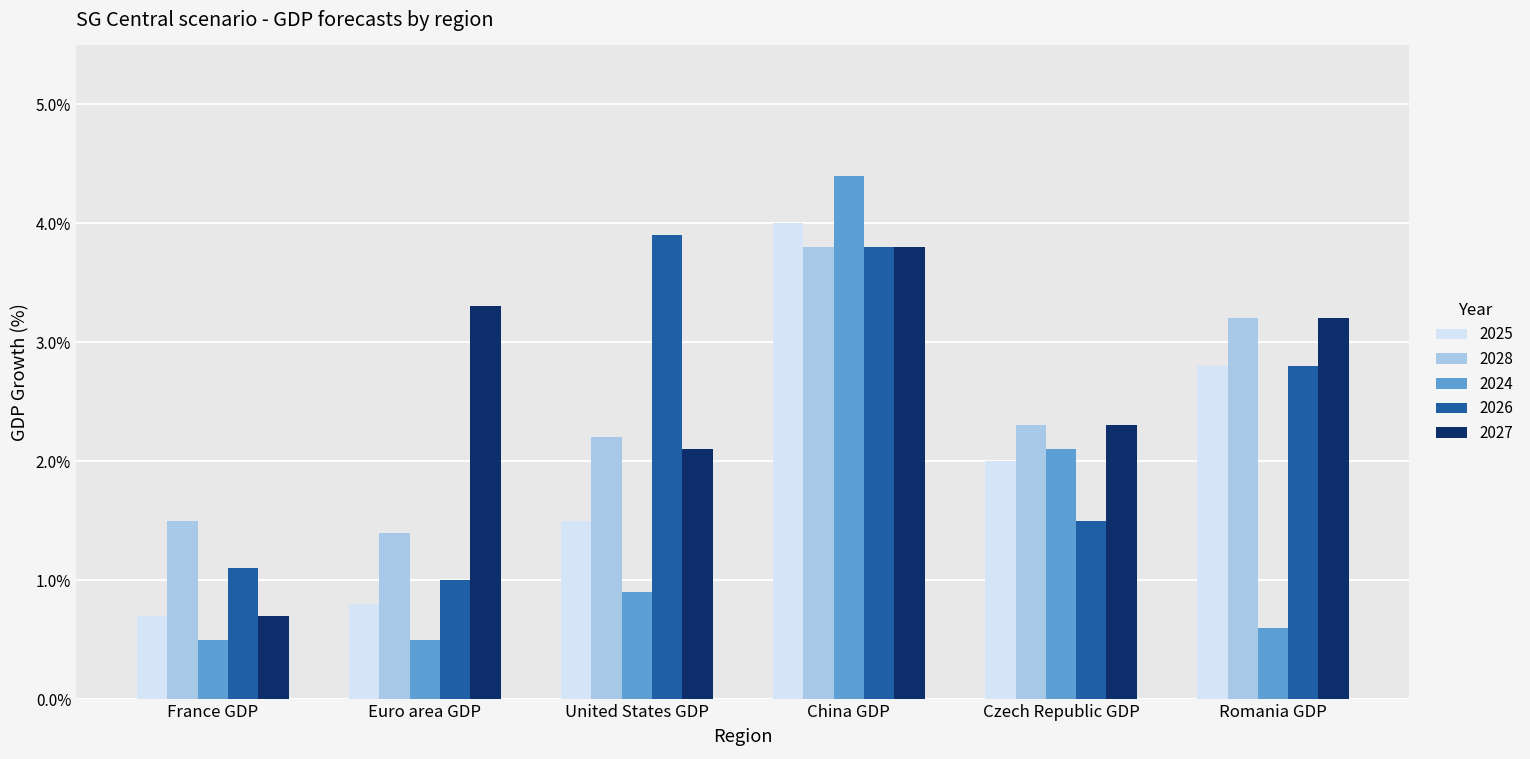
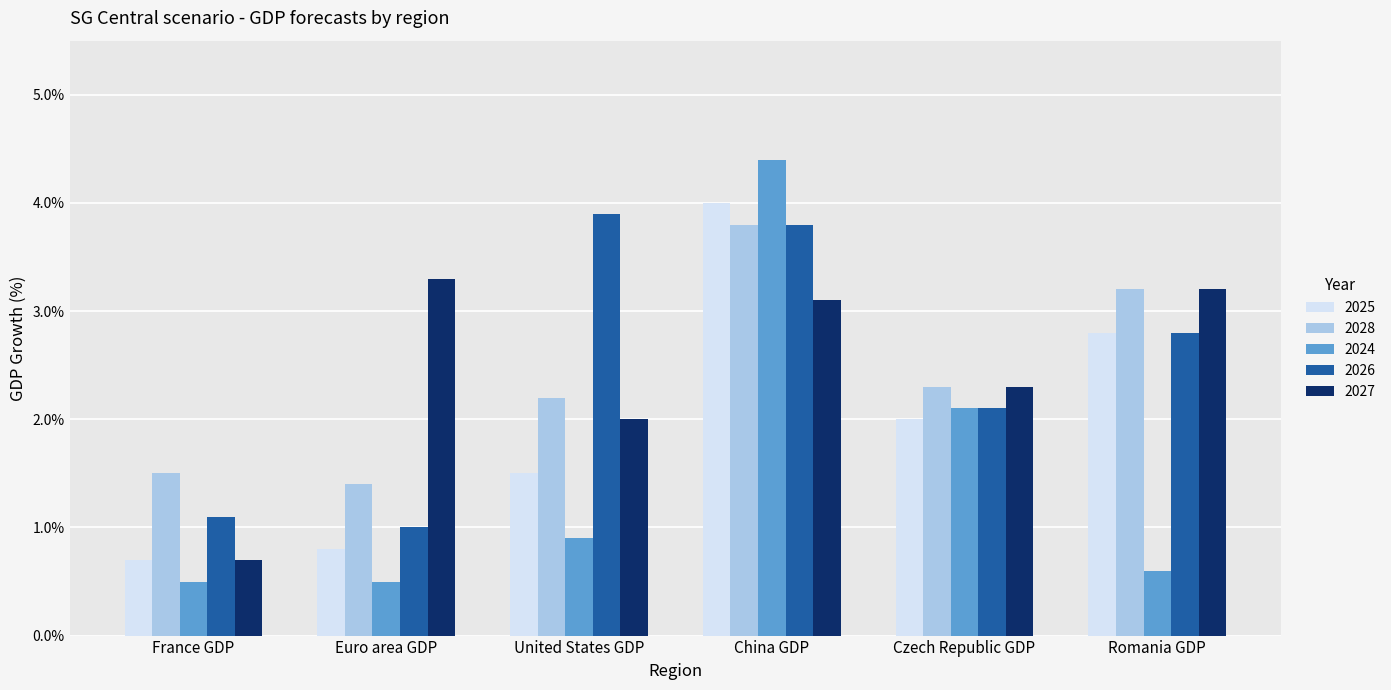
  {
    "2024": {
      "France GDP": "0.5%",
      "Euro area GDP": "0.5%",
      "United States GDP": "0.9%",
      "China GDP": "4.4%",
      "Czech Republic GDP": "2.1%",
      "Romania GDP": "0.6%"
    },
    "2026": {
      "France GDP": "1.1%",
      "Euro area GDP": "1.0%",
      "United States GDP": "3.9%",
      "China GDP": "3.8%",
-     "Czech Republic GDP": "1.5%",
+     "Czech Republic GDP": "2.1%",
      "Romania GDP": "2.8%"
    },
    "2027": {
      "France GDP": "0.7%",
      "Euro area GDP": "3.3%",
-     "United States GDP": "2.1%",
-     "China GDP": "3.8%",
+     "United States GDP": "2.0%",
+     "China GDP": "3.1%",
      "Czech Republic GDP": "2.3%",
      "Romania GDP": "3.2%"
    }
  }
